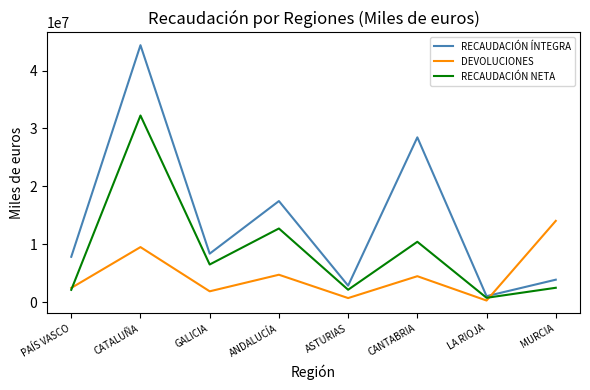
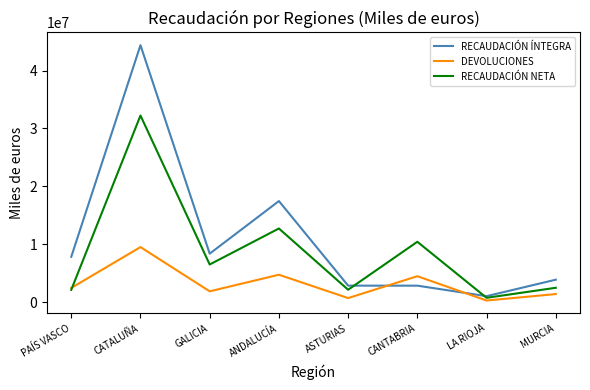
  {
    "RECAUDACIÓN ÍNTEGRA": {
      "PAÍS VASCO": 8000000,
      "CATALUÑA": 44000000,
      "GALICIA": 8000000,
      "ANDALUCÍA": 17000000,
      "ASTURIAS": 3000000,
-     "CANTABRIA": 28000000,
+     "CANTABRIA": 3000000,
      "MURCIA": 4000000
    },
    "DEVOLUCIONES": {
      "CATALUÑA": 10000000,
      "GALICIA": 2000000,
      "ANDALUCÍA": 5000000,
      "ASTURIAS": 1000000,
      "CANTABRIA": 4000000,
      "LA RIOJA": 0,
-     "MURCIA": 14000000
+     "MURCIA": 1000000
    },
    "RECAUDACIÓN NETA": {
      "CATALUÑA": 32000000,
      "GALICIA": 7000000,
      "ANDALUCÍA": 13000000,
      "ASTURIAS": 2000000,
      "CANTABRIA": 10000000,
      "MURCIA": 2000000
    }
  }
